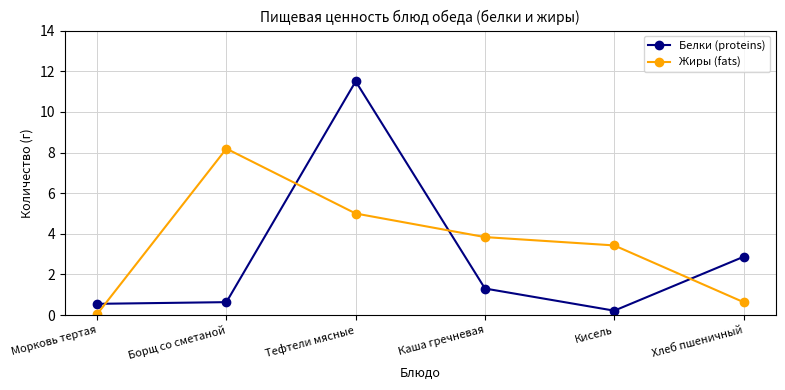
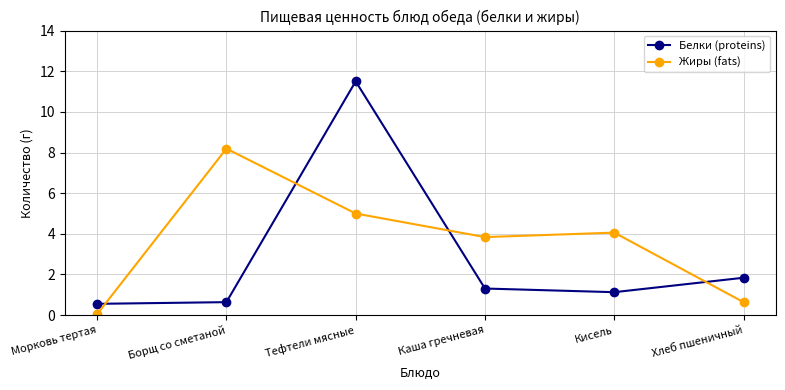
  {
    "Белки (proteins)": {
      "Морковь тертая": 0.6,
      "Борщ со сметаной": 0.6,
      "Тефтели мясные": 11.5,
      "Каша гречневая": 1.3,
-     "Кисель": 0.2,
-     "Хлеб пшеничный": 2.9
+     "Кисель": 1.1,
+     "Хлеб пшеничный": 1.8
    },
    "Жиры (fats)": {
      "Морковь тертая": 0.0,
      "Борщ со сметаной": 8.2,
      "Тефтели мясные": 5.0,
      "Каша гречневая": 3.8,
-     "Кисель": 3.4,
+     "Кисель": 4.1,
      "Хлеб пшеничный": 0.6
    }
  }
